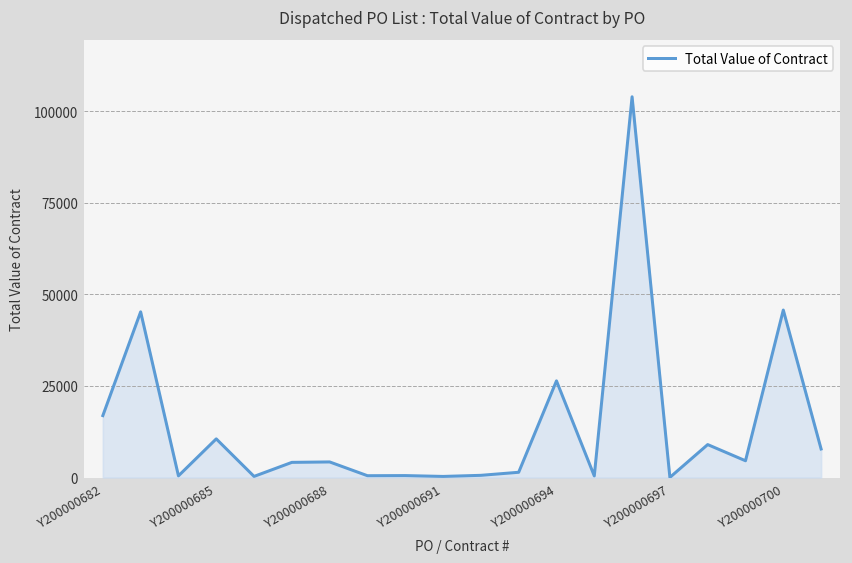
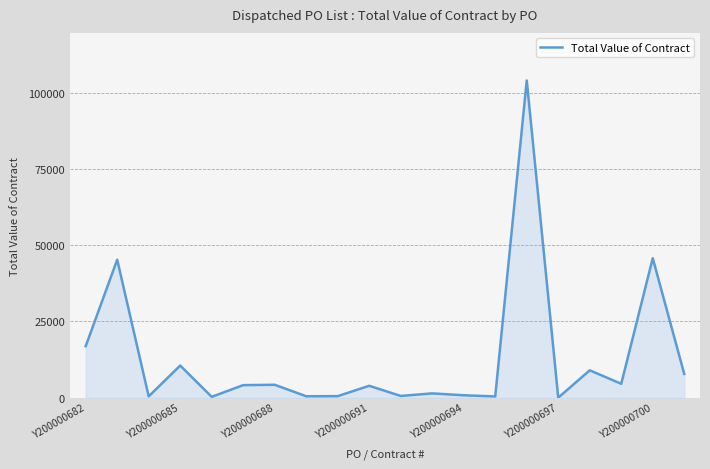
  {
    "Y200000682": 17000,
    "Y200000685": 11000,
    "Y200000688": 4000,
-   "Y200000691": 0,
-   "Y200000694": 26000,
+   "Y200000691": 4000,
+   "Y200000694": 1000,
    "Y200000697": 0,
    "Y200000700": 46000
  }
